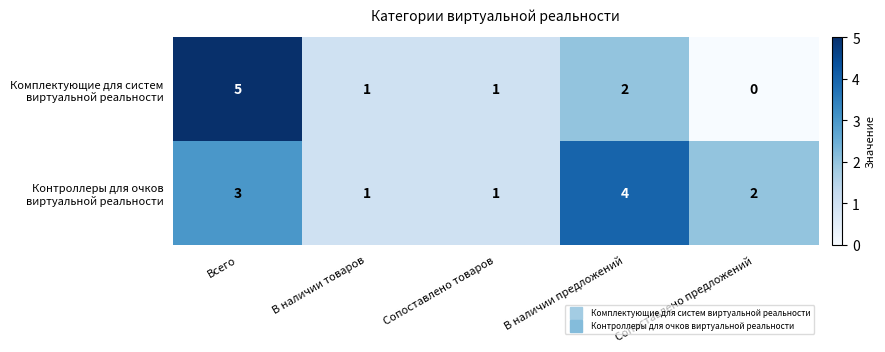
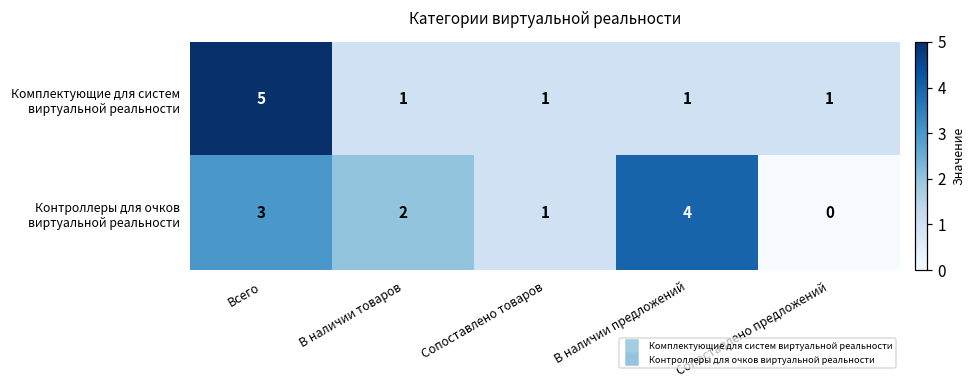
  {
    "Комплектующие для систем виртуальной реальности": {
      "Всего": 5,
      "В наличии товаров": 1,
      "Сопоставлено товаров": 1,
-     "В наличии предложений": 2,
-     "Сопоставлено предложений": 0
+     "В наличии предложений": 1,
+     "Сопоставлено предложений": 1
    },
    "Контроллеры для очков виртуальной реальности": {
      "Всего": 3,
-     "В наличии товаров": 1,
+     "В наличии товаров": 2,
      "Сопоставлено товаров": 1,
      "В наличии предложений": 4,
-     "Сопоставлено предложений": 2
+     "Сопоставлено предложений": 0
    }
  }
